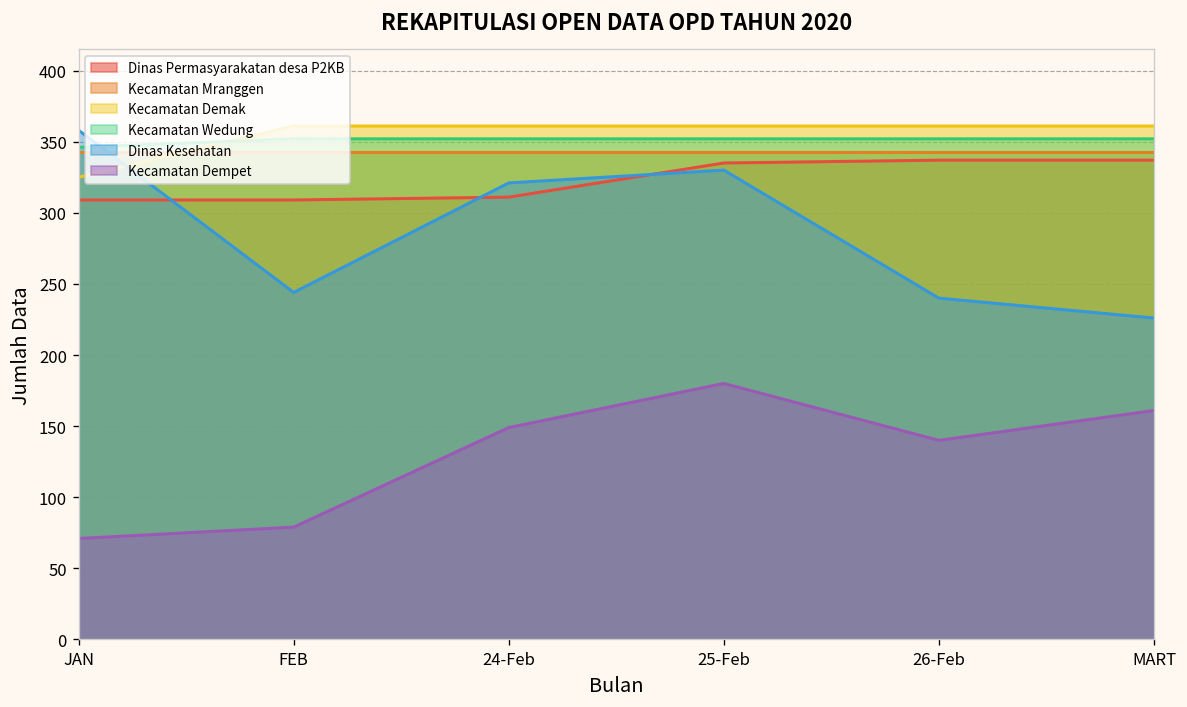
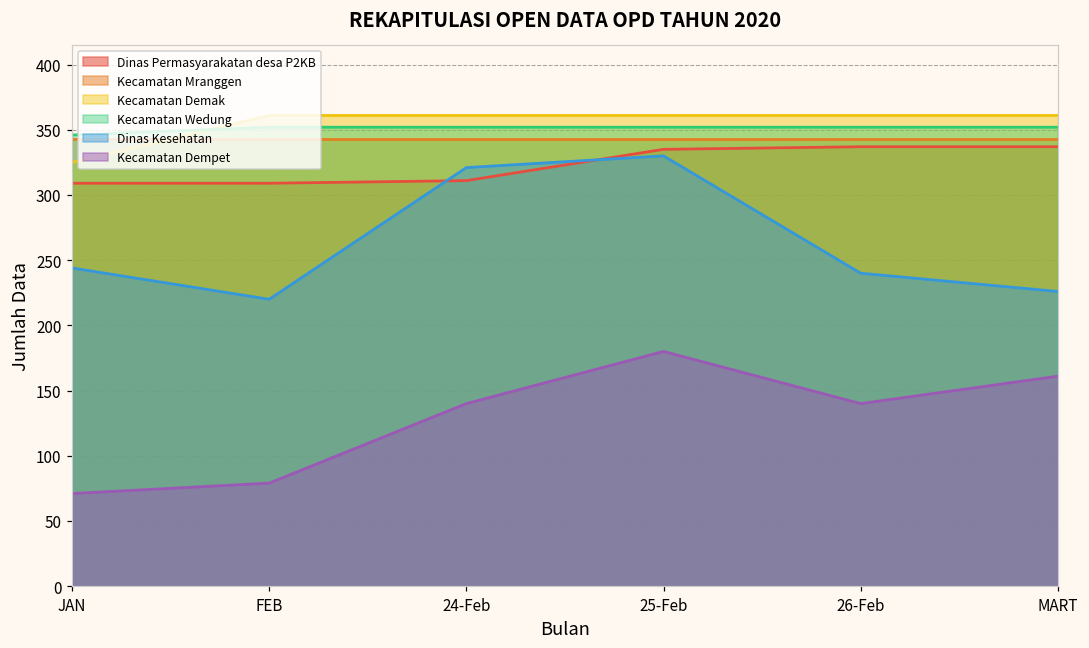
  {
    "Kecamatan Wedung": {
      "JAN": 346,
      "24-Feb": 352,
      "25-Feb": 352,
      "26-Feb": 352,
      "MART": 352
    },
    "Dinas Kesehatan": {
-     "JAN": 358,
-     "FEB": 244,
+     "JAN": 244,
+     "FEB": 220,
      "24-Feb": 321,
      "25-Feb": 330,
      "26-Feb": 240,
      "MART": 226
    },
    "Kecamatan Dempet": {
      "JAN": 71,
      "FEB": 79,
-     "24-Feb": 149,
+     "24-Feb": 140,
      "25-Feb": 180,
      "26-Feb": 140,
      "MART": 161
    }
  }
